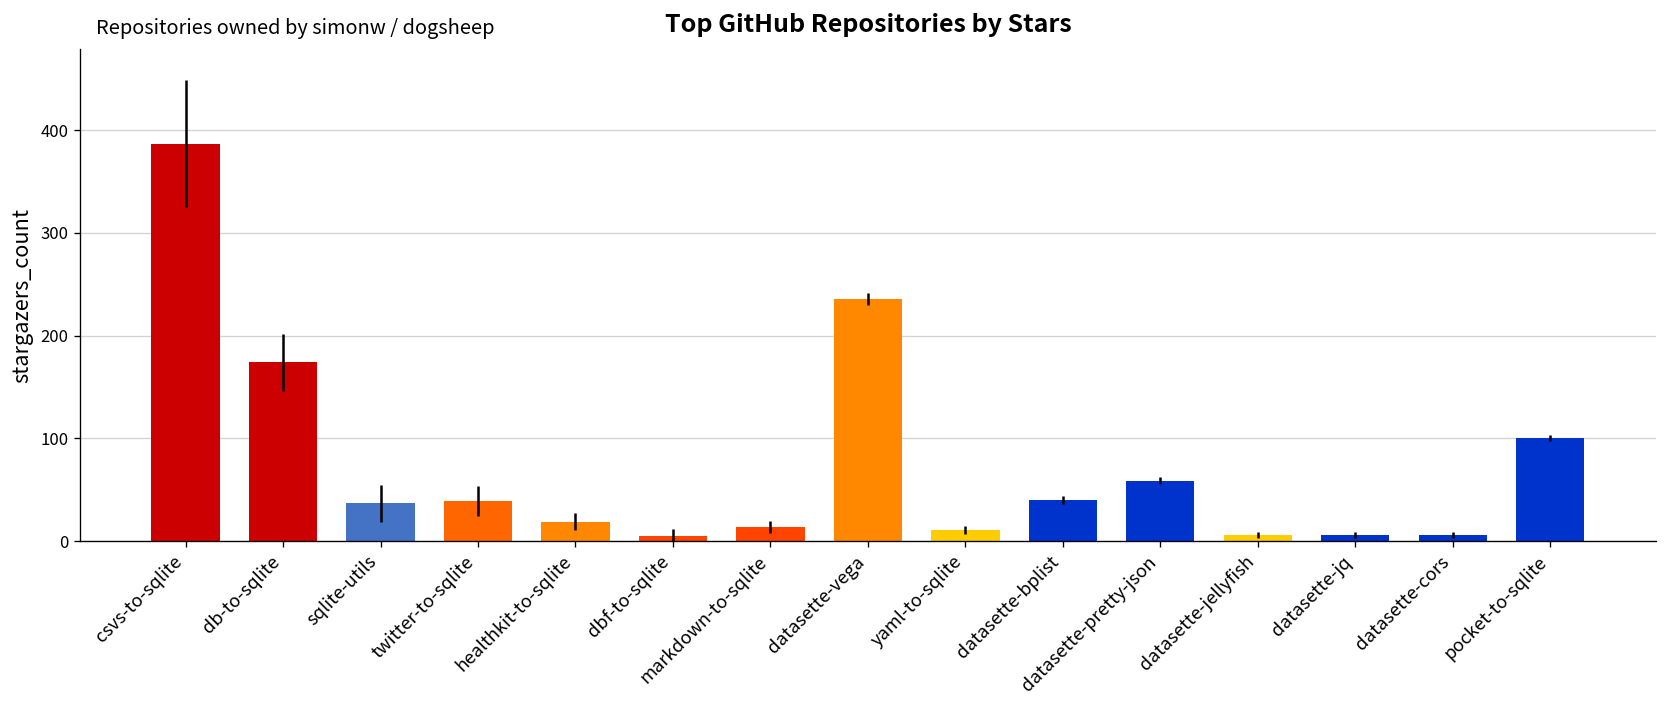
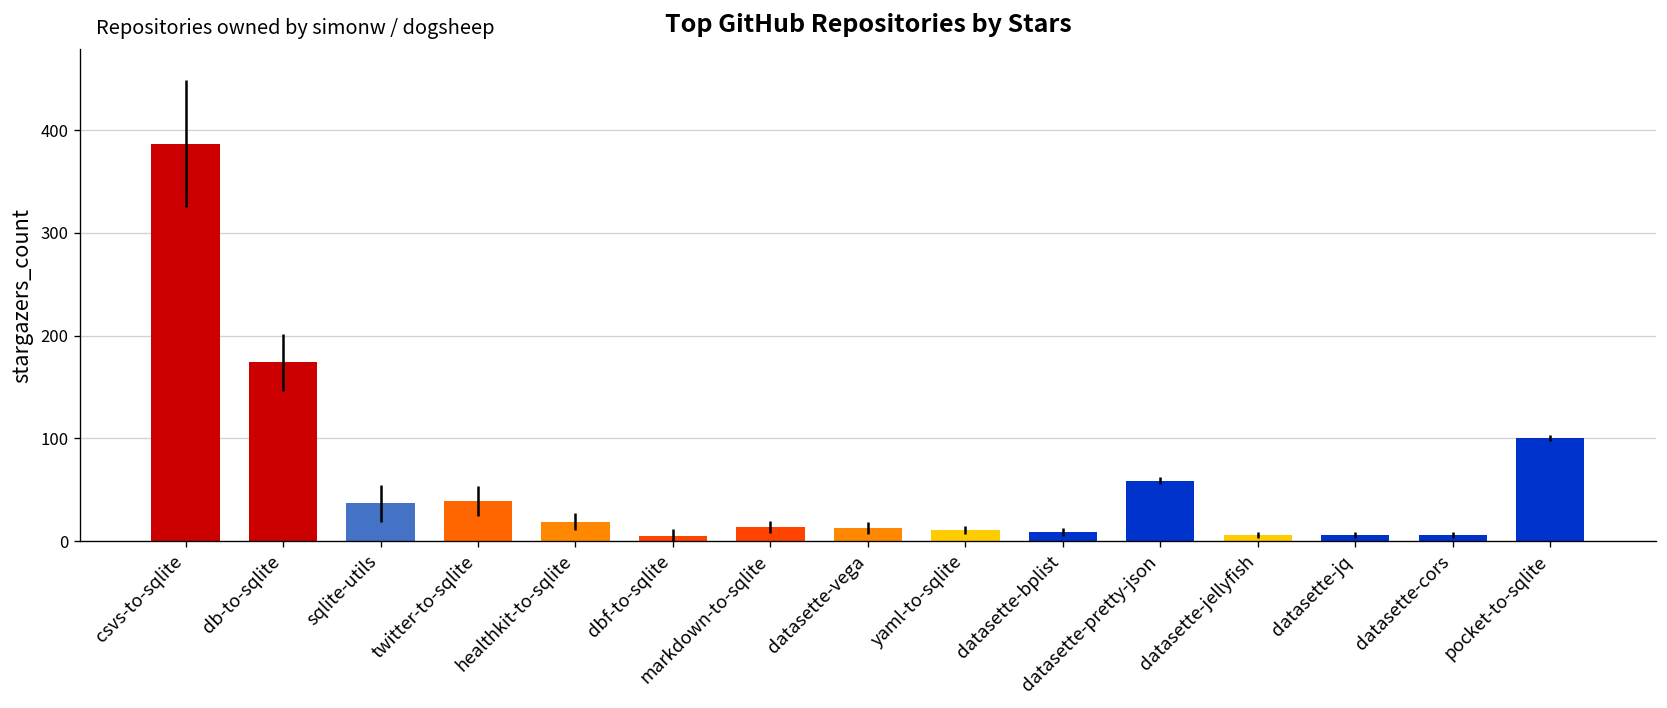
  {
    "csvs-to-sqlite": 390,
    "db-to-sqlite": 170,
    "sqlite-utils": 40,
    "twitter-to-sqlite": 40,
    "healthkit-to-sqlite": 20,
    "dbf-to-sqlite": 10,
    "markdown-to-sqlite": 10,
-   "datasette-vega": 240,
+   "datasette-vega": 10,
    "yaml-to-sqlite": 10,
-   "datasette-bplist": 40,
+   "datasette-bplist": 10,
    "datasette-pretty-json": 60,
    "datasette-jellyfish": 10,
    "datasette-jq": 10,
    "datasette-cors": 10,
    "pocket-to-sqlite": 100
  }
